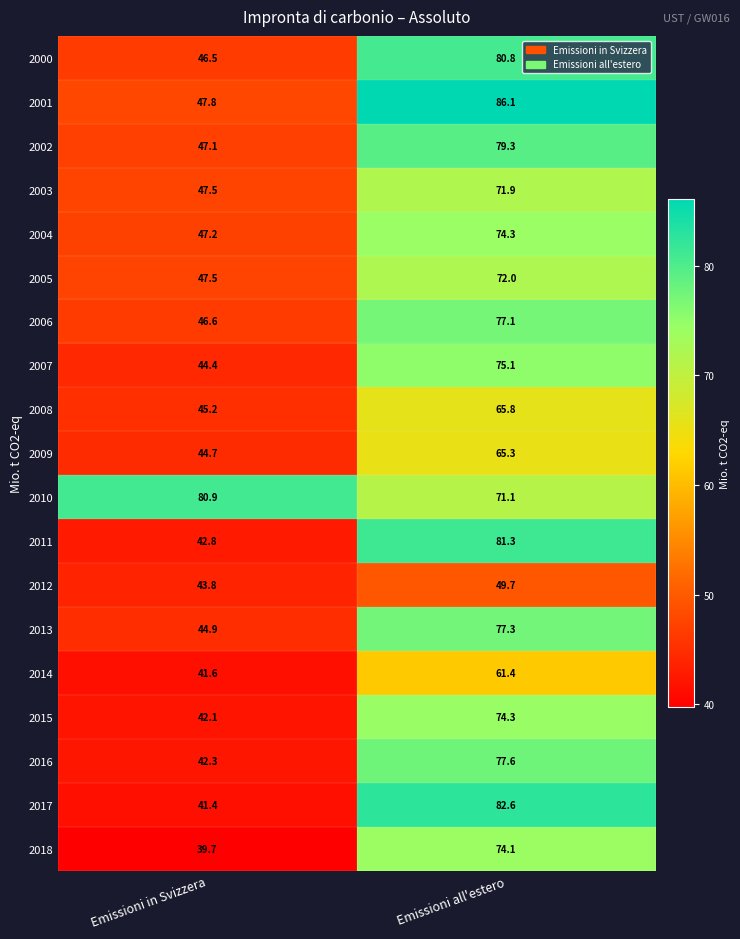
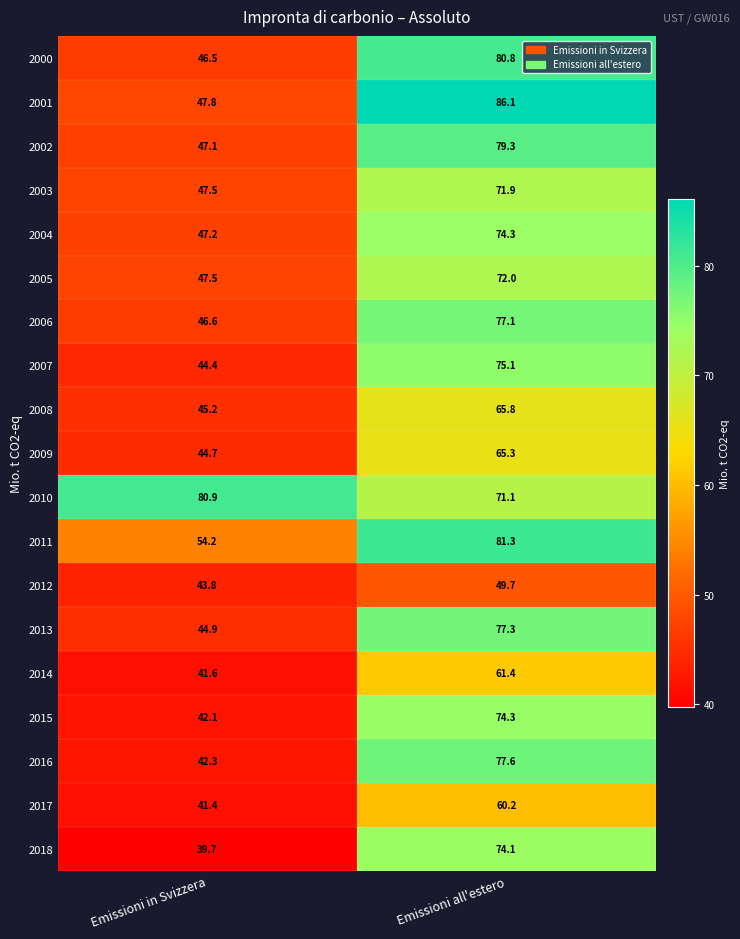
  {
    "2000": {
      "Emissioni in Svizzera": 46.5,
      "Emissioni all'estero": 80.8
    },
    "2001": {
      "Emissioni in Svizzera": 47.8,
      "Emissioni all'estero": 86.1
    },
    "2002": {
      "Emissioni in Svizzera": 47.1,
      "Emissioni all'estero": 79.3
    },
    "2003": {
      "Emissioni in Svizzera": 47.5,
      "Emissioni all'estero": 71.9
    },
    "2004": {
      "Emissioni in Svizzera": 47.2,
      "Emissioni all'estero": 74.3
    },
    "2005": {
      "Emissioni in Svizzera": 47.5,
      "Emissioni all'estero": 72.0
    },
    "2006": {
      "Emissioni in Svizzera": 46.6,
      "Emissioni all'estero": 77.1
    },
    "2007": {
      "Emissioni in Svizzera": 44.4,
      "Emissioni all'estero": 75.1
    },
    "2008": {
      "Emissioni in Svizzera": 45.2,
      "Emissioni all'estero": 65.8
    },
    "2009": {
      "Emissioni in Svizzera": 44.7,
      "Emissioni all'estero": 65.3
    },
    "2010": {
      "Emissioni in Svizzera": 80.9,
      "Emissioni all'estero": 71.1
    },
    "2011": {
-     "Emissioni in Svizzera": 42.8,
+     "Emissioni in Svizzera": 54.2,
      "Emissioni all'estero": 81.3
    },
    "2012": {
      "Emissioni in Svizzera": 43.8,
      "Emissioni all'estero": 49.7
    },
    "2013": {
      "Emissioni in Svizzera": 44.9,
      "Emissioni all'estero": 77.3
    },
    "2014": {
      "Emissioni in Svizzera": 41.6,
      "Emissioni all'estero": 61.4
    },
    "2015": {
      "Emissioni in Svizzera": 42.1,
      "Emissioni all'estero": 74.3
    },
    "2016": {
      "Emissioni in Svizzera": 42.3,
      "Emissioni all'estero": 77.6
    },
    "2017": {
      "Emissioni in Svizzera": 41.4,
-     "Emissioni all'estero": 82.6
+     "Emissioni all'estero": 60.2
    },
    "2018": {
      "Emissioni in Svizzera": 39.7,
      "Emissioni all'estero": 74.1
    }
  }
